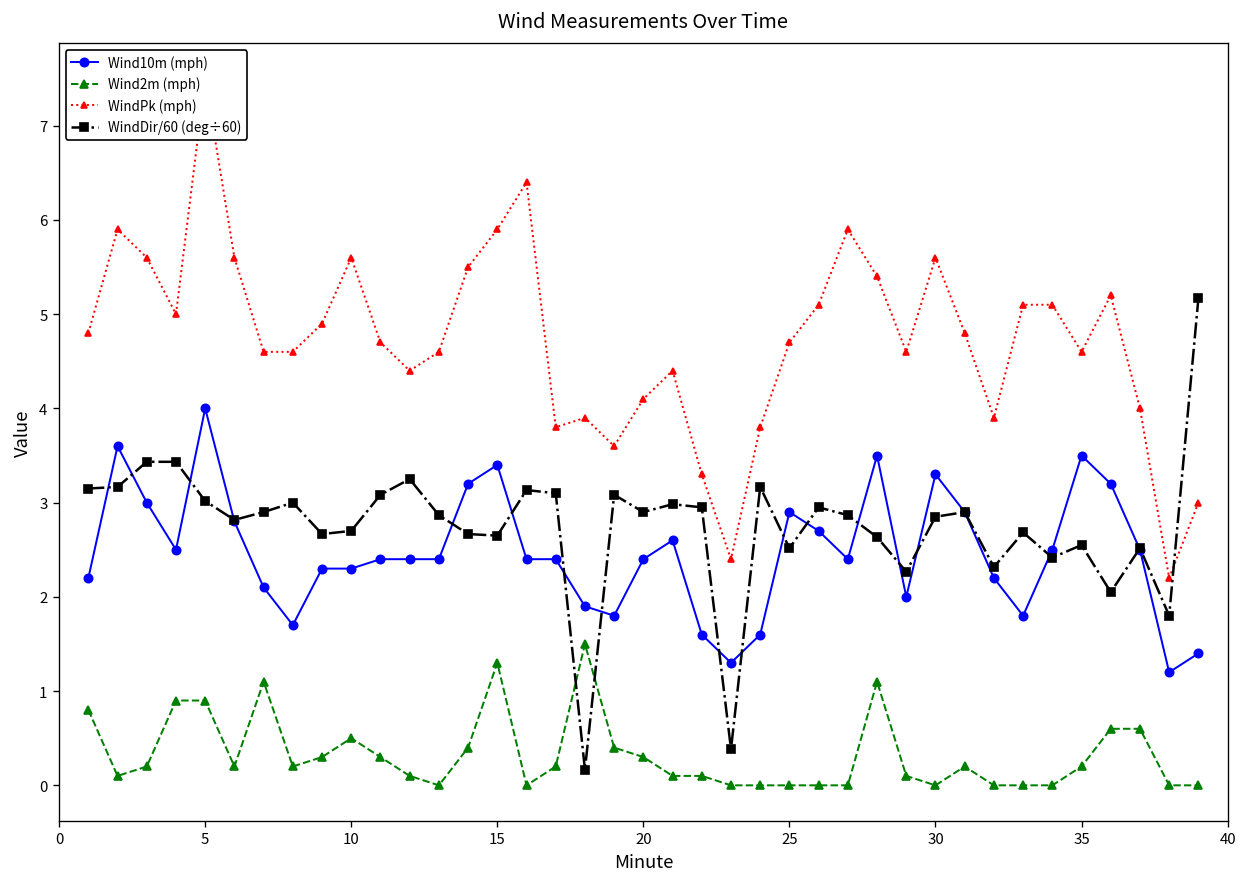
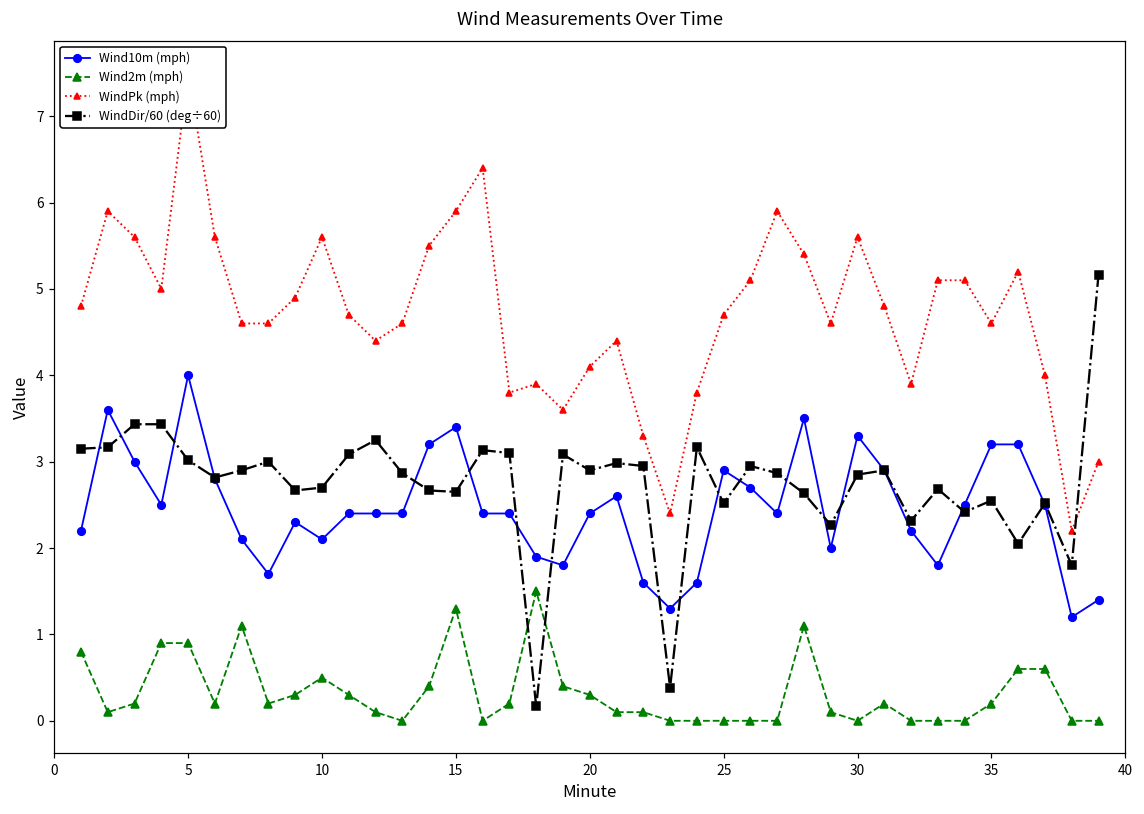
  {
    "Wind10m (mph)": {
      "5": 4.0,
-     "10": 2.3,
+     "10": 2.1,
      "15": 3.4,
      "20": 2.4,
      "25": 2.9,
      "30": 3.3,
-     "35": 3.5
+     "35": 3.2
    },
    "Wind2m (mph)": {
      "5": 0.9,
      "10": 0.5,
      "15": 1.3,
      "20": 0.3,
      "25": 0.0,
      "30": 0.0,
      "35": 0.2
    },
    "WindPk (mph)": {
      "10": 5.6,
      "15": 5.9,
      "20": 4.1,
      "25": 4.7,
      "30": 5.6,
      "35": 4.6
    },
    "WindDir/60 (deg÷60)": {
      "5": 3.0,
      "10": 2.7,
      "15": 2.7,
      "20": 2.9,
      "25": 2.5,
      "30": 2.9,
      "35": 2.6
    }
  }
